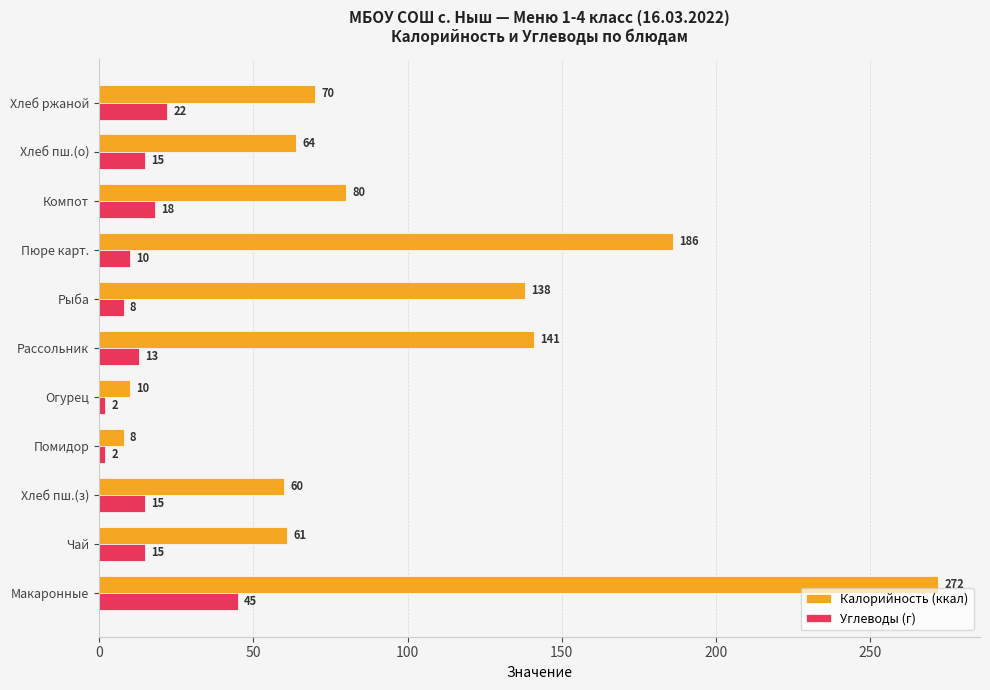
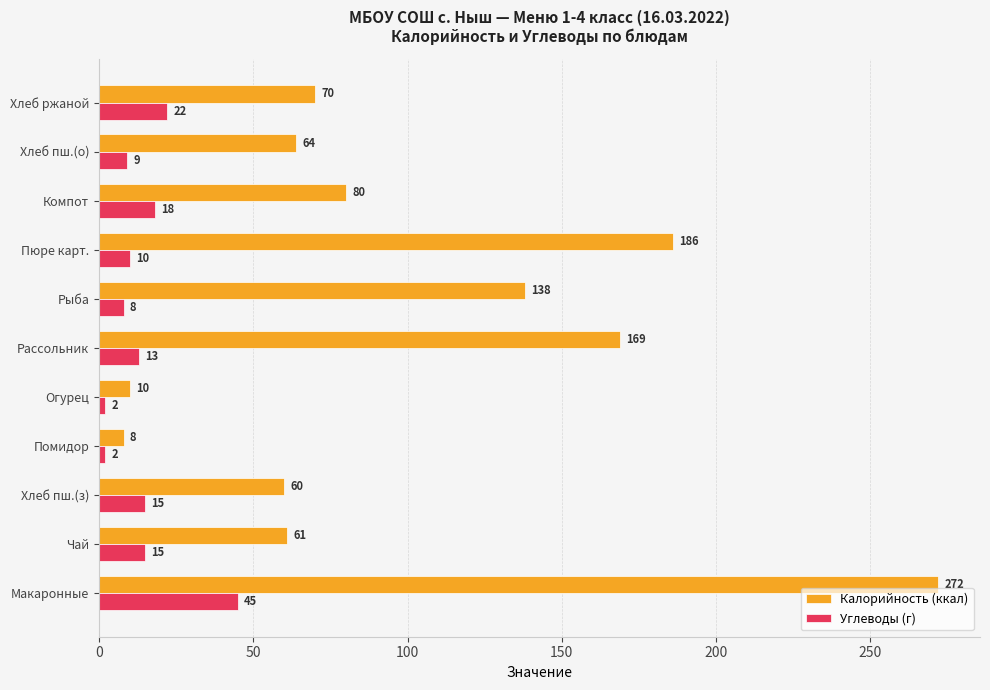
  {
    "Калорийность (ккал)": {
      "Хлеб ржаной": 70,
      "Хлеб пш.(о)": 64,
      "Компот": 80,
      "Пюре карт.": 186,
      "Рыба": 138,
-     "Рассольник": 141,
+     "Рассольник": 169,
      "Огурец": 10,
      "Помидор": 8,
      "Хлеб пш.(з)": 60,
      "Чай": 61
    },
    "Углеводы (г)": {
      "Хлеб ржаной": 22,
-     "Хлеб пш.(о)": 15,
+     "Хлеб пш.(о)": 9,
      "Компот": 18,
      "Пюре карт.": 10,
      "Рыба": 8,
      "Рассольник": 13,
      "Огурец": 2,
      "Помидор": 2,
      "Хлеб пш.(з)": 15,
      "Чай": 15,
      "Макаронные": 45
    }
  }
